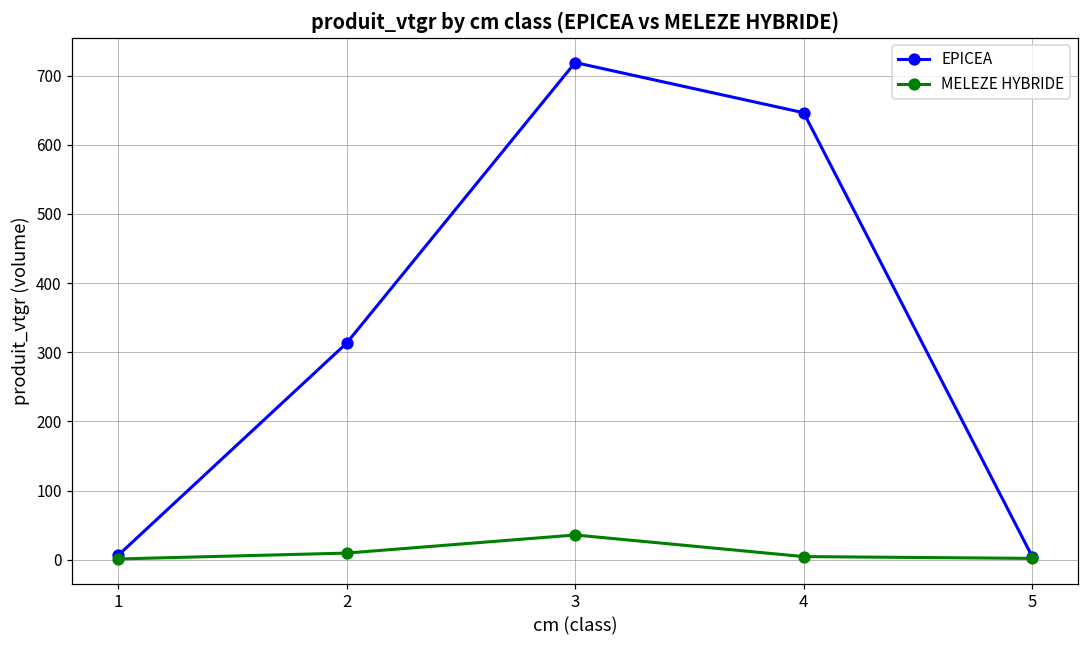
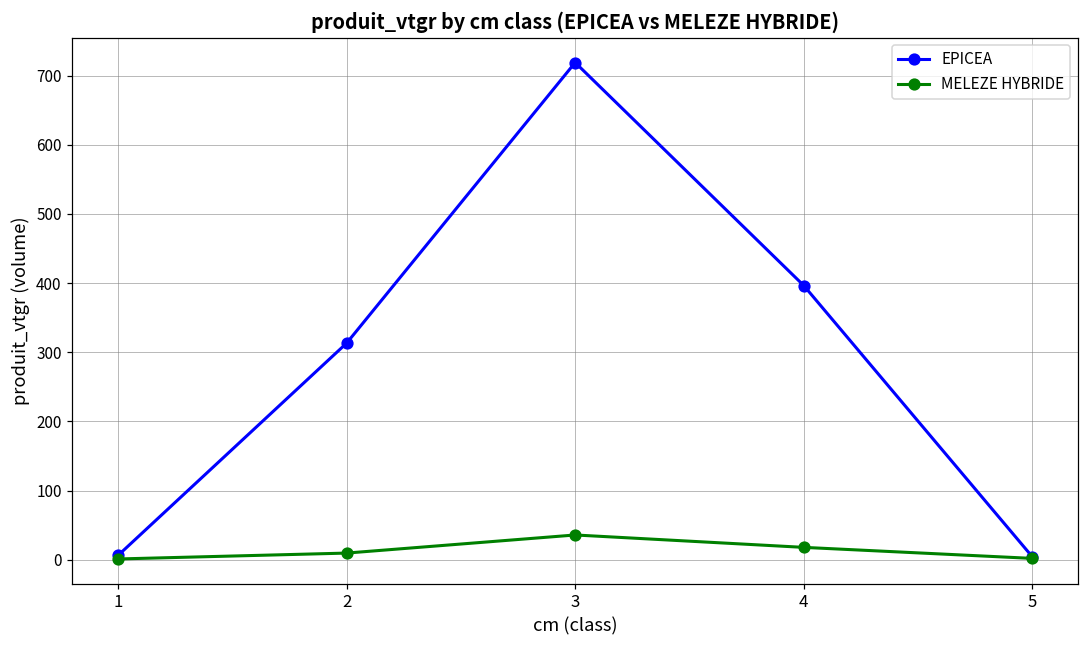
  {
    "EPICEA": {
      "1": 10,
      "2": 310,
      "3": 720,
-     "4": 650
+     "4": 400
    },
    "MELEZE HYBRIDE": {
      "1": 0,
      "2": 10,
      "3": 40,
-     "4": 0
+     "4": 20
    }
  }
